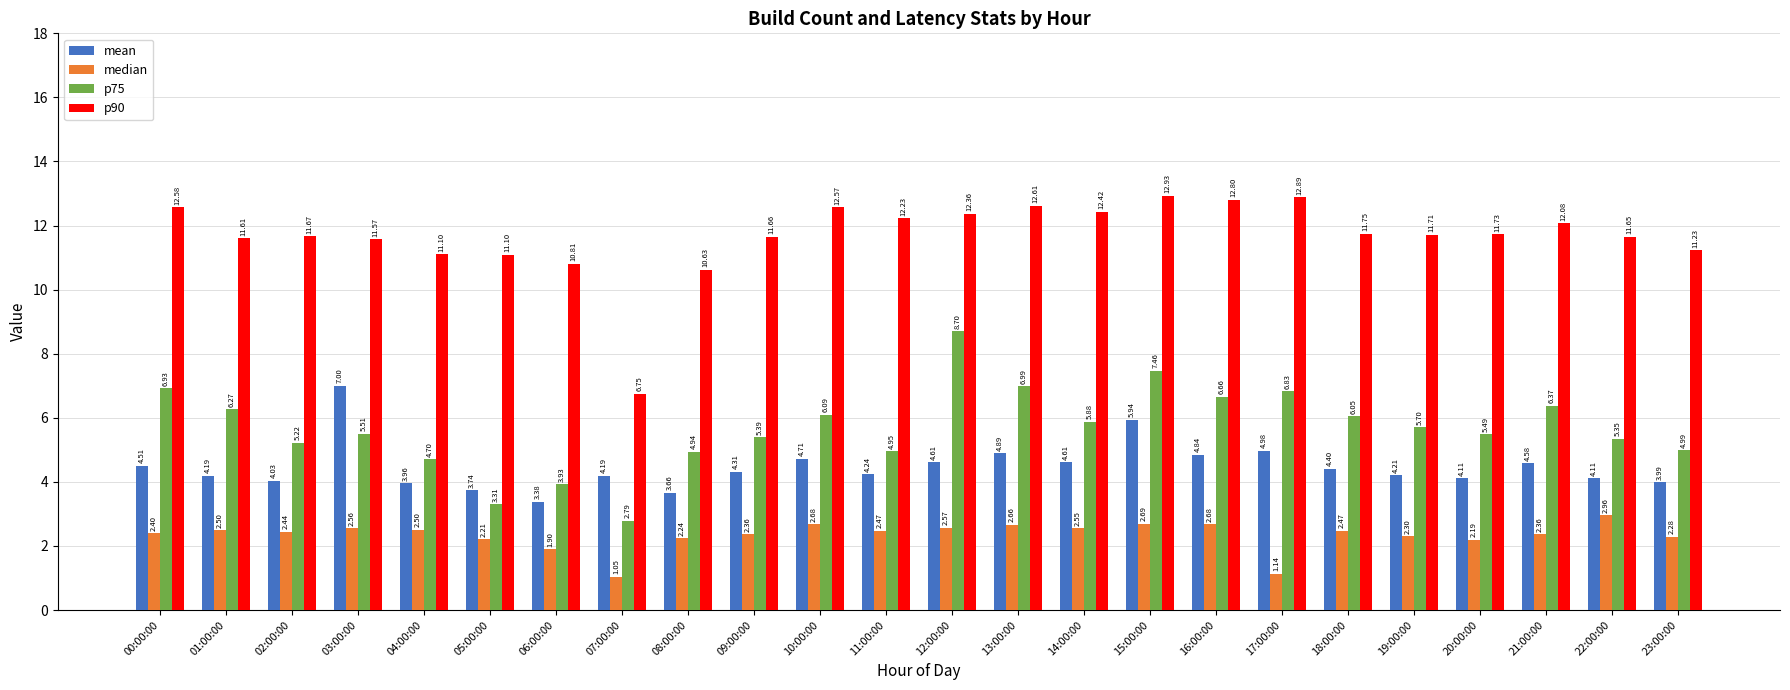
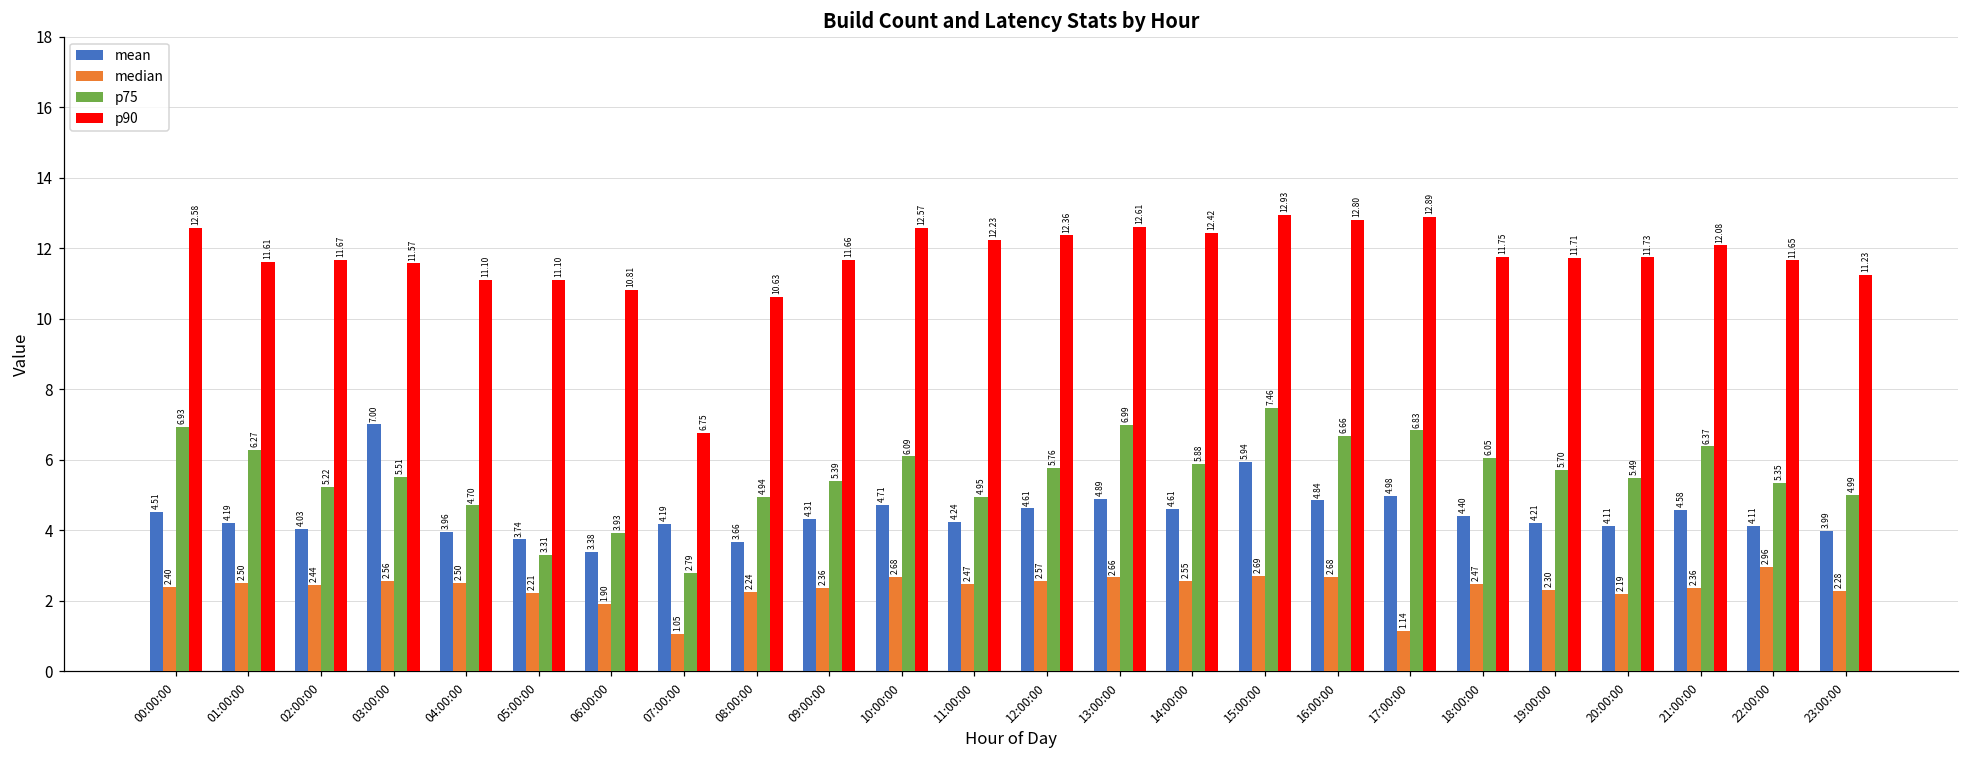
  {
    "mean": {
      "00:00:00": 4.51,
      "01:00:00": 4.19,
      "02:00:00": 4.03,
      "03:00:00": 7.00,
      "04:00:00": 3.96,
      "05:00:00": 3.74,
      "06:00:00": 3.38,
      "07:00:00": 4.19,
      "08:00:00": 3.66,
      "09:00:00": 4.31,
      "10:00:00": 4.71,
      "11:00:00": 4.24,
      "12:00:00": 4.61,
      "13:00:00": 4.89,
      "14:00:00": 4.61,
      "15:00:00": 5.94,
      "16:00:00": 4.84,
      "17:00:00": 4.98,
      "18:00:00": 4.40,
      "19:00:00": 4.21,
      "20:00:00": 4.11,
      "21:00:00": 4.58,
      "22:00:00": 4.11,
      "23:00:00": 3.99
    },
    "median": {
      "00:00:00": 2.40,
      "01:00:00": 2.50,
      "02:00:00": 2.44,
      "03:00:00": 2.56,
      "04:00:00": 2.50,
      "05:00:00": 2.21,
      "06:00:00": 1.90,
      "07:00:00": 1.05,
      "08:00:00": 2.24,
      "09:00:00": 2.36,
      "10:00:00": 2.68,
      "11:00:00": 2.47,
      "12:00:00": 2.57,
      "13:00:00": 2.66,
      "14:00:00": 2.55,
      "15:00:00": 2.69,
      "16:00:00": 2.68,
      "17:00:00": 1.14,
      "18:00:00": 2.47,
      "19:00:00": 2.30,
      "20:00:00": 2.19,
      "21:00:00": 2.36,
      "22:00:00": 2.96,
      "23:00:00": 2.28
    },
    "p75": {
      "00:00:00": 6.93,
      "01:00:00": 6.27,
      "02:00:00": 5.22,
      "03:00:00": 5.51,
      "04:00:00": 4.70,
      "05:00:00": 3.31,
      "06:00:00": 3.93,
      "07:00:00": 2.79,
      "08:00:00": 4.94,
      "09:00:00": 5.39,
      "10:00:00": 6.09,
      "11:00:00": 4.95,
-     "12:00:00": 8.70,
+     "12:00:00": 5.76,
      "13:00:00": 6.99,
      "14:00:00": 5.88,
      "15:00:00": 7.46,
      "16:00:00": 6.66,
      "17:00:00": 6.83,
      "18:00:00": 6.05,
      "19:00:00": 5.70,
      "20:00:00": 5.49,
      "21:00:00": 6.37,
      "22:00:00": 5.35,
      "23:00:00": 4.99
    },
    "p90": {
      "00:00:00": 12.58,
      "01:00:00": 11.61,
      "02:00:00": 11.67,
      "03:00:00": 11.57,
      "04:00:00": 11.10,
      "05:00:00": 11.10,
      "06:00:00": 10.81,
      "07:00:00": 6.75,
      "08:00:00": 10.63,
      "09:00:00": 11.66,
      "10:00:00": 12.57,
      "11:00:00": 12.23,
      "12:00:00": 12.36,
      "13:00:00": 12.61,
      "14:00:00": 12.42,
      "15:00:00": 12.93,
      "16:00:00": 12.80,
      "17:00:00": 12.89,
      "18:00:00": 11.75,
      "19:00:00": 11.71,
      "20:00:00": 11.73,
      "21:00:00": 12.08,
      "22:00:00": 11.65,
      "23:00:00": 11.23
    }
  }
